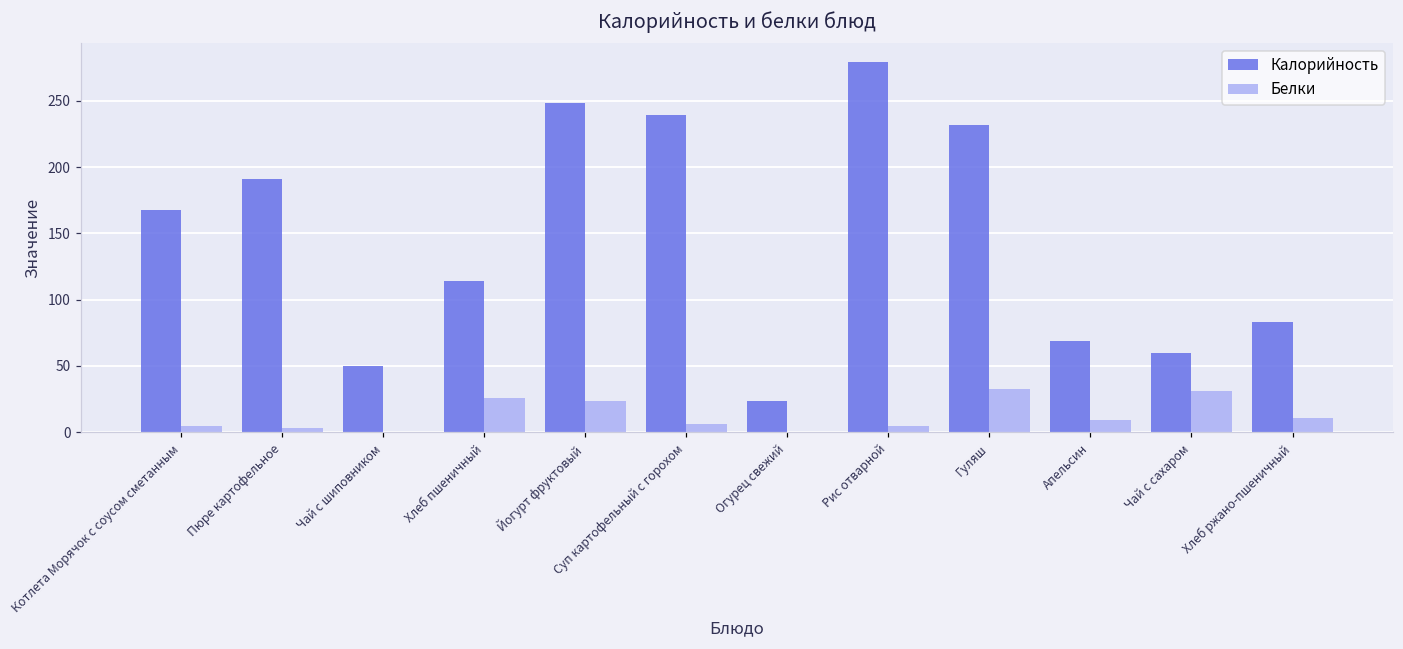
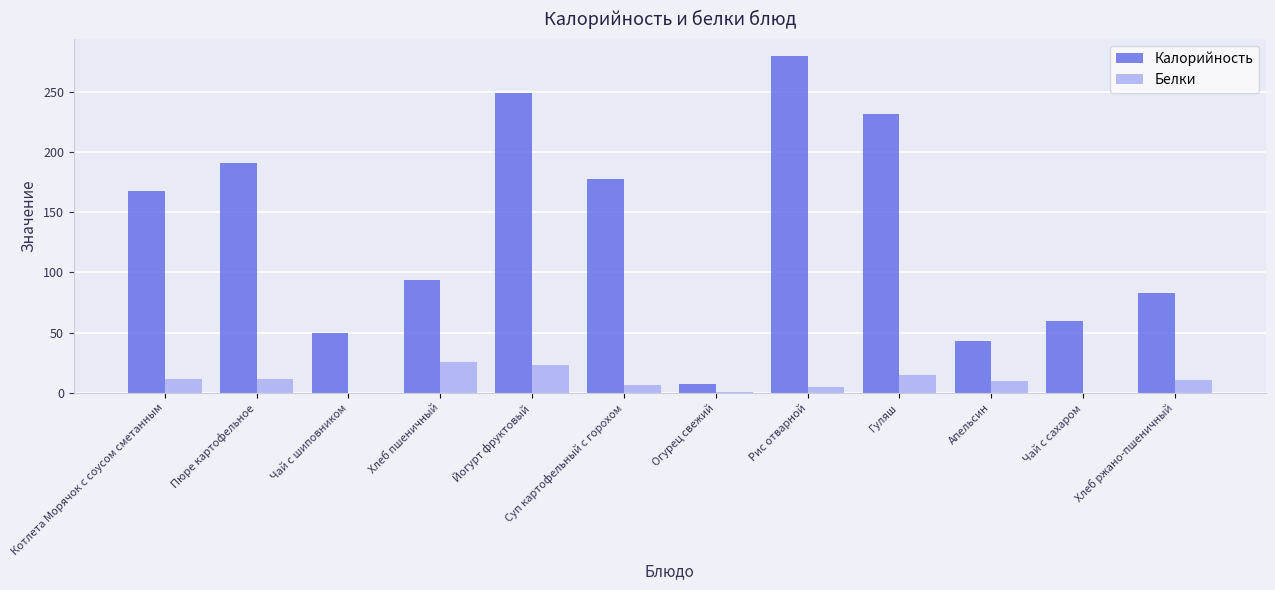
  {
    "Калорийность": {
      "Котлета Морячок с соусом сметанным": 167,
      "Пюре картофельное": 191,
      "Чай с шиповником": 50,
-     "Хлеб пшеничный": 114,
+     "Хлеб пшеничный": 94,
      "Йогурт фруктовый": 249,
-     "Суп картофельный с горохом": 239,
-     "Огурец свежий": 23,
+     "Суп картофельный с горохом": 178,
+     "Огурец свежий": 7,
      "Рис отварной": 280,
      "Гуляш": 232,
-     "Апельсин": 69,
+     "Апельсин": 43,
      "Чай с сахаром": 60,
      "Хлеб ржано-пшеничный": 83
    },
    "Белки": {
-     "Котлета Морячок с соусом сметанным": 4,
-     "Пюре картофельное": 3,
+     "Котлета Морячок с соусом сметанным": 11,
+     "Пюре картофельное": 12,
      "Хлеб пшеничный": 26,
      "Йогурт фруктовый": 23,
      "Суп картофельный с горохом": 7,
      "Рис отварной": 5,
-     "Гуляш": 33,
+     "Гуляш": 15,
      "Апельсин": 10,
-     "Чай с сахаром": 31,
+     "Чай с сахаром": 0,
      "Хлеб ржано-пшеничный": 11
    }
  }
